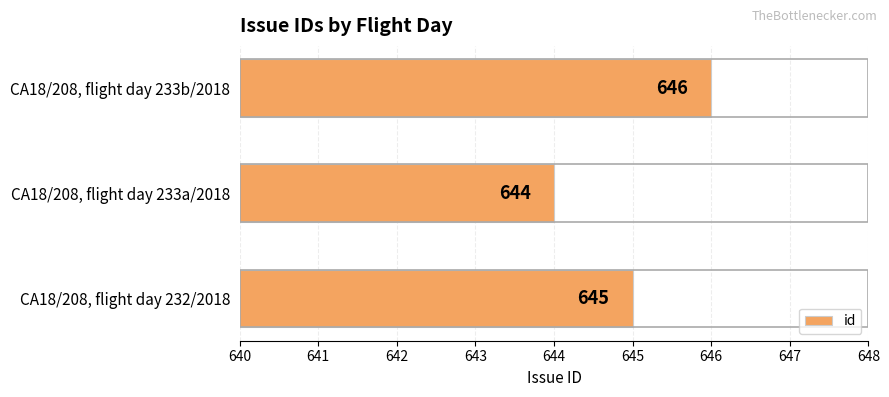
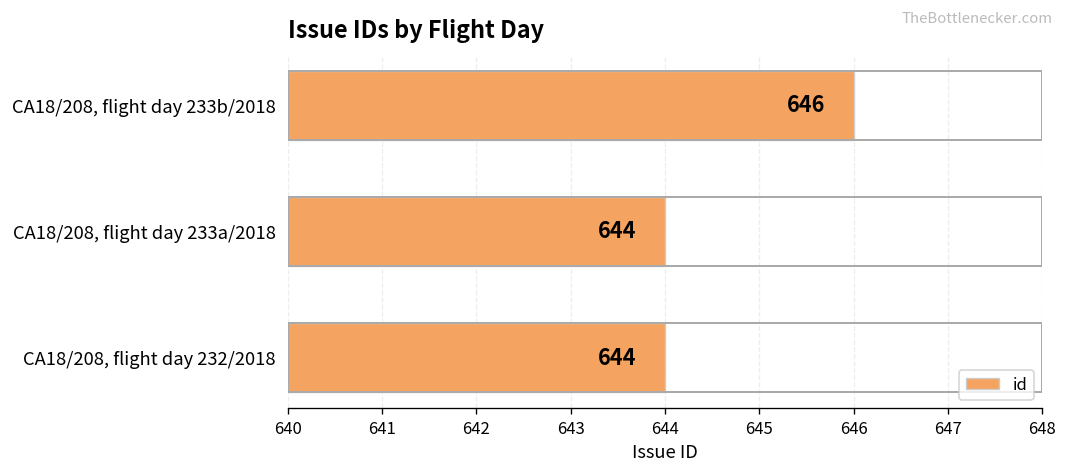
  {
    "CA18/208, flight day 233b/2018": 646,
    "CA18/208, flight day 233a/2018": 644,
-   "CA18/208, flight day 232/2018": 645
+   "CA18/208, flight day 232/2018": 644
  }
